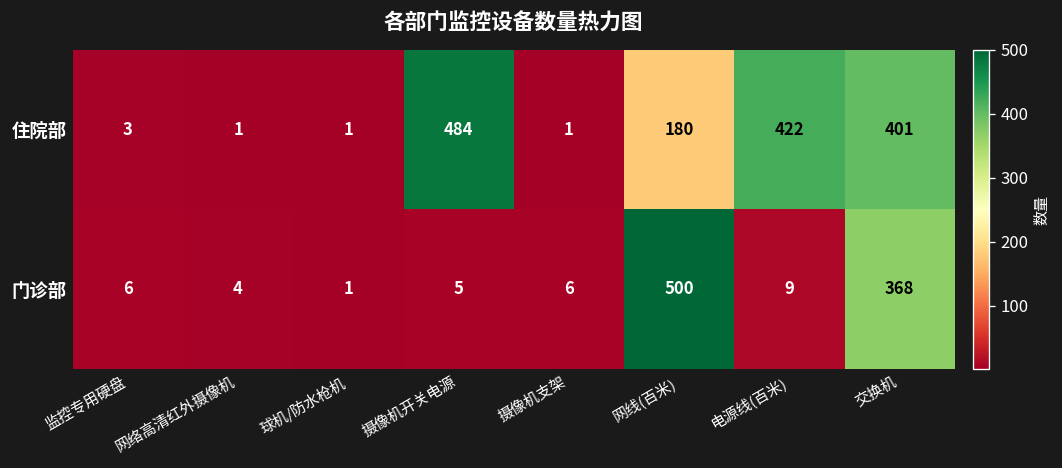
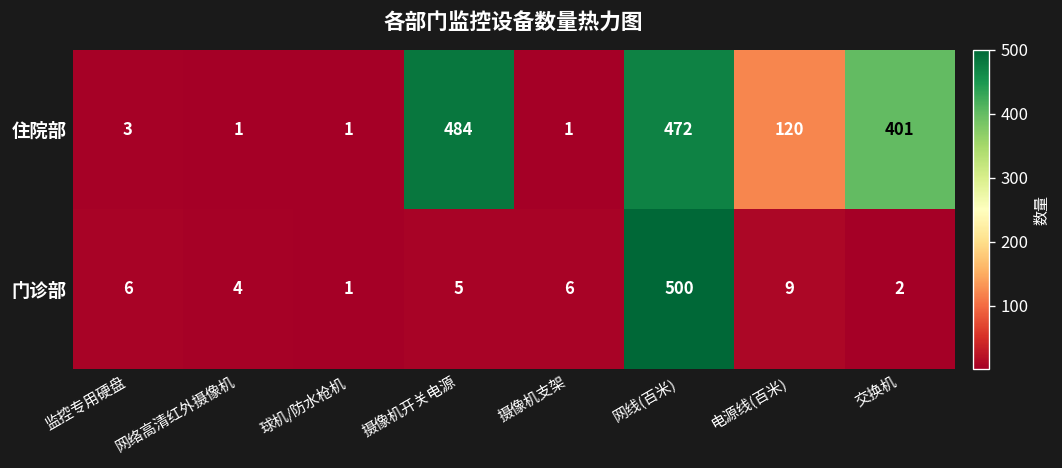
  {
    "住院部": {
      "监控专用硬盘": 3,
      "网络高清红外摄像机": 1,
      "球机/防水枪机": 1,
      "摄像机开关电源": 484,
      "摄像机支架": 1,
-     "网线(百米)": 180,
-     "电源线(百米)": 422,
+     "网线(百米)": 472,
+     "电源线(百米)": 120,
      "交换机": 401
    },
    "门诊部": {
      "监控专用硬盘": 6,
      "网络高清红外摄像机": 4,
      "球机/防水枪机": 1,
      "摄像机开关电源": 5,
      "摄像机支架": 6,
      "网线(百米)": 500,
      "电源线(百米)": 9,
-     "交换机": 368
+     "交换机": 2
    }
  }
